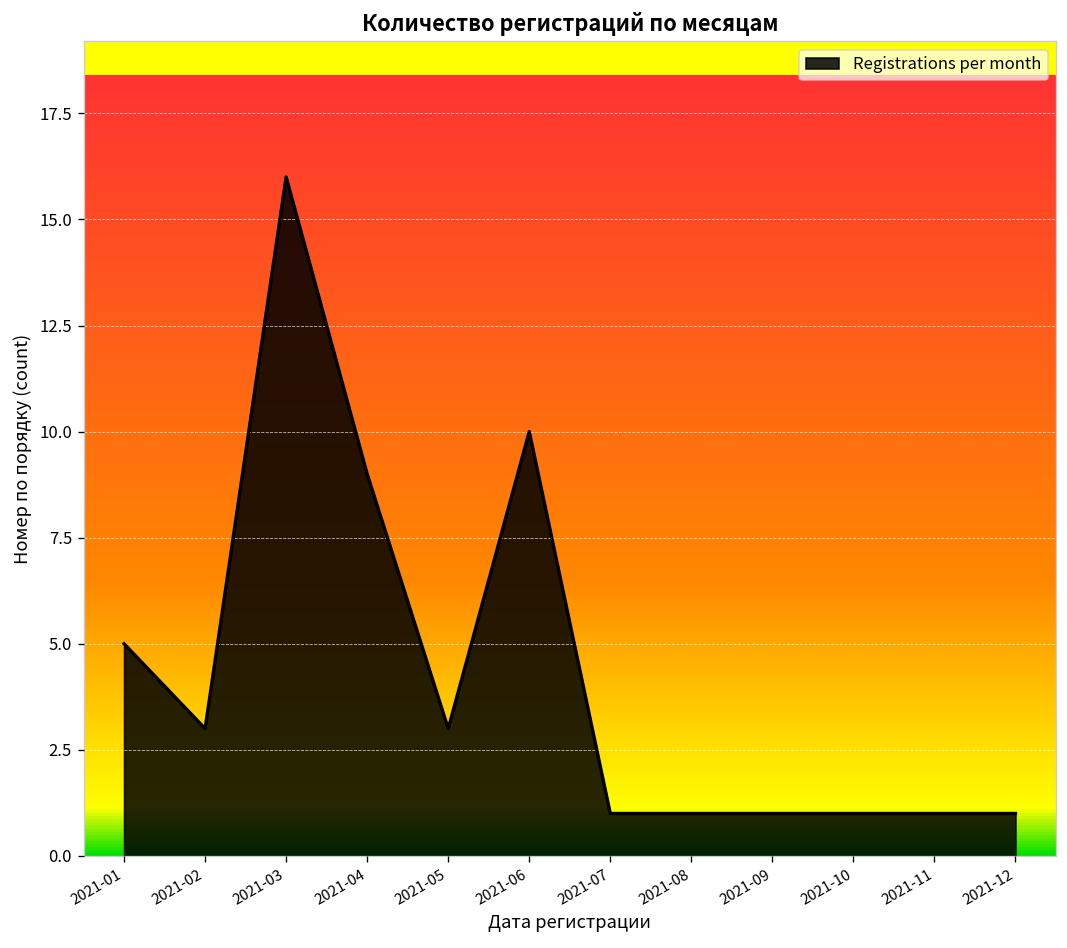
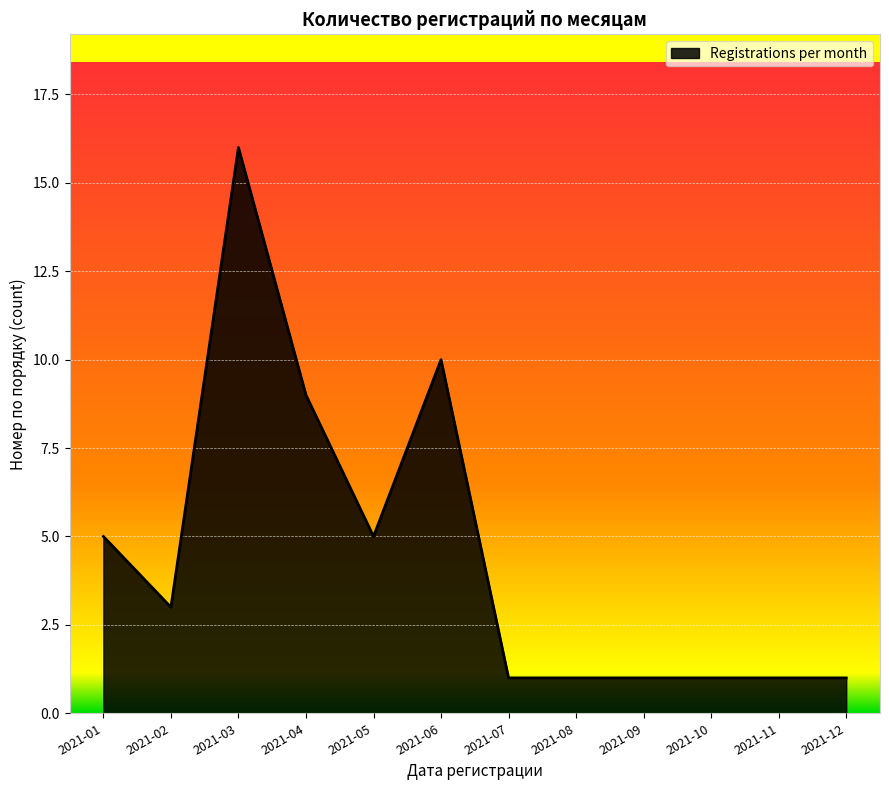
  {
    "2021-01": 5,
    "2021-02": 3,
    "2021-03": 16,
    "2021-04": 9,
-   "2021-05": 3,
+   "2021-05": 5,
    "2021-06": 10,
    "2021-07": 1,
    "2021-08": 1,
    "2021-09": 1,
    "2021-10": 1,
    "2021-11": 1,
    "2021-12": 1
  }
